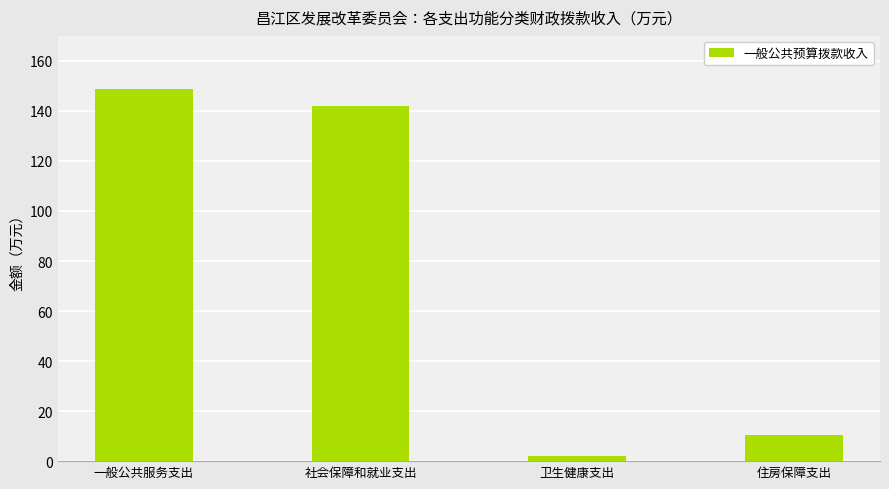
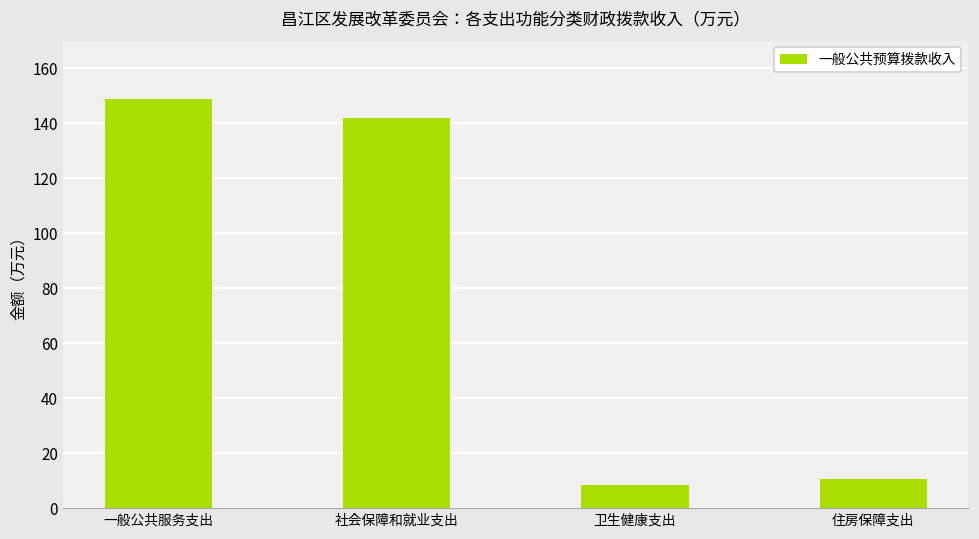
  {
    "一般公共服务支出": 149,
    "社会保障和就业支出": 142,
-   "卫生健康支出": 2,
+   "卫生健康支出": 8,
    "住房保障支出": 11
  }
